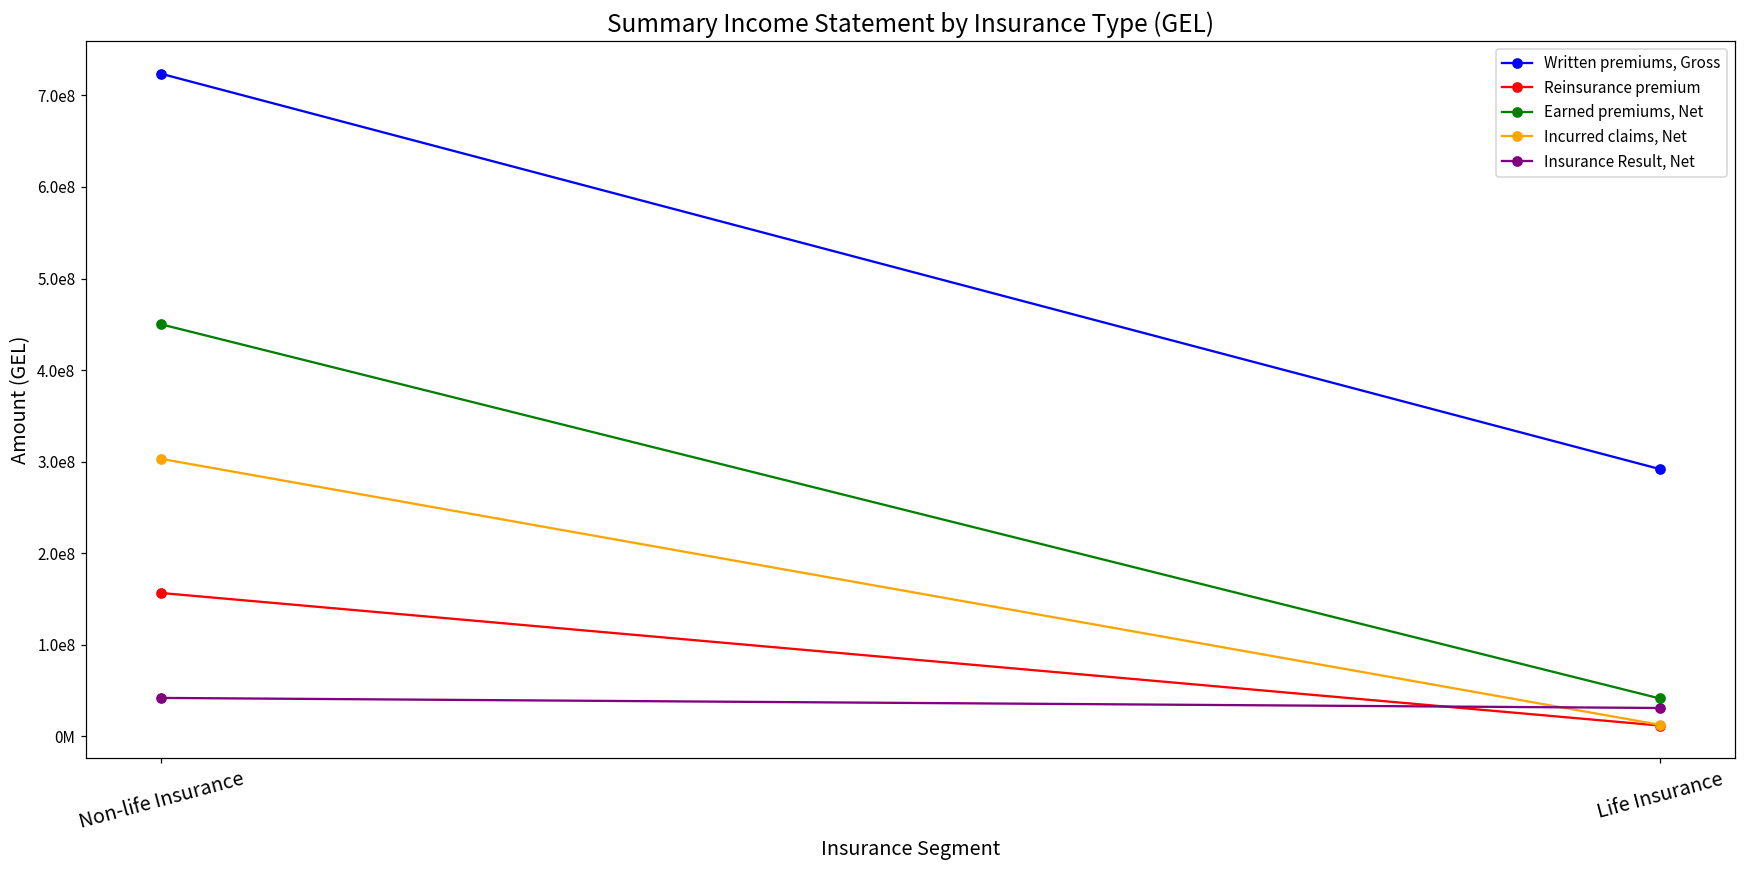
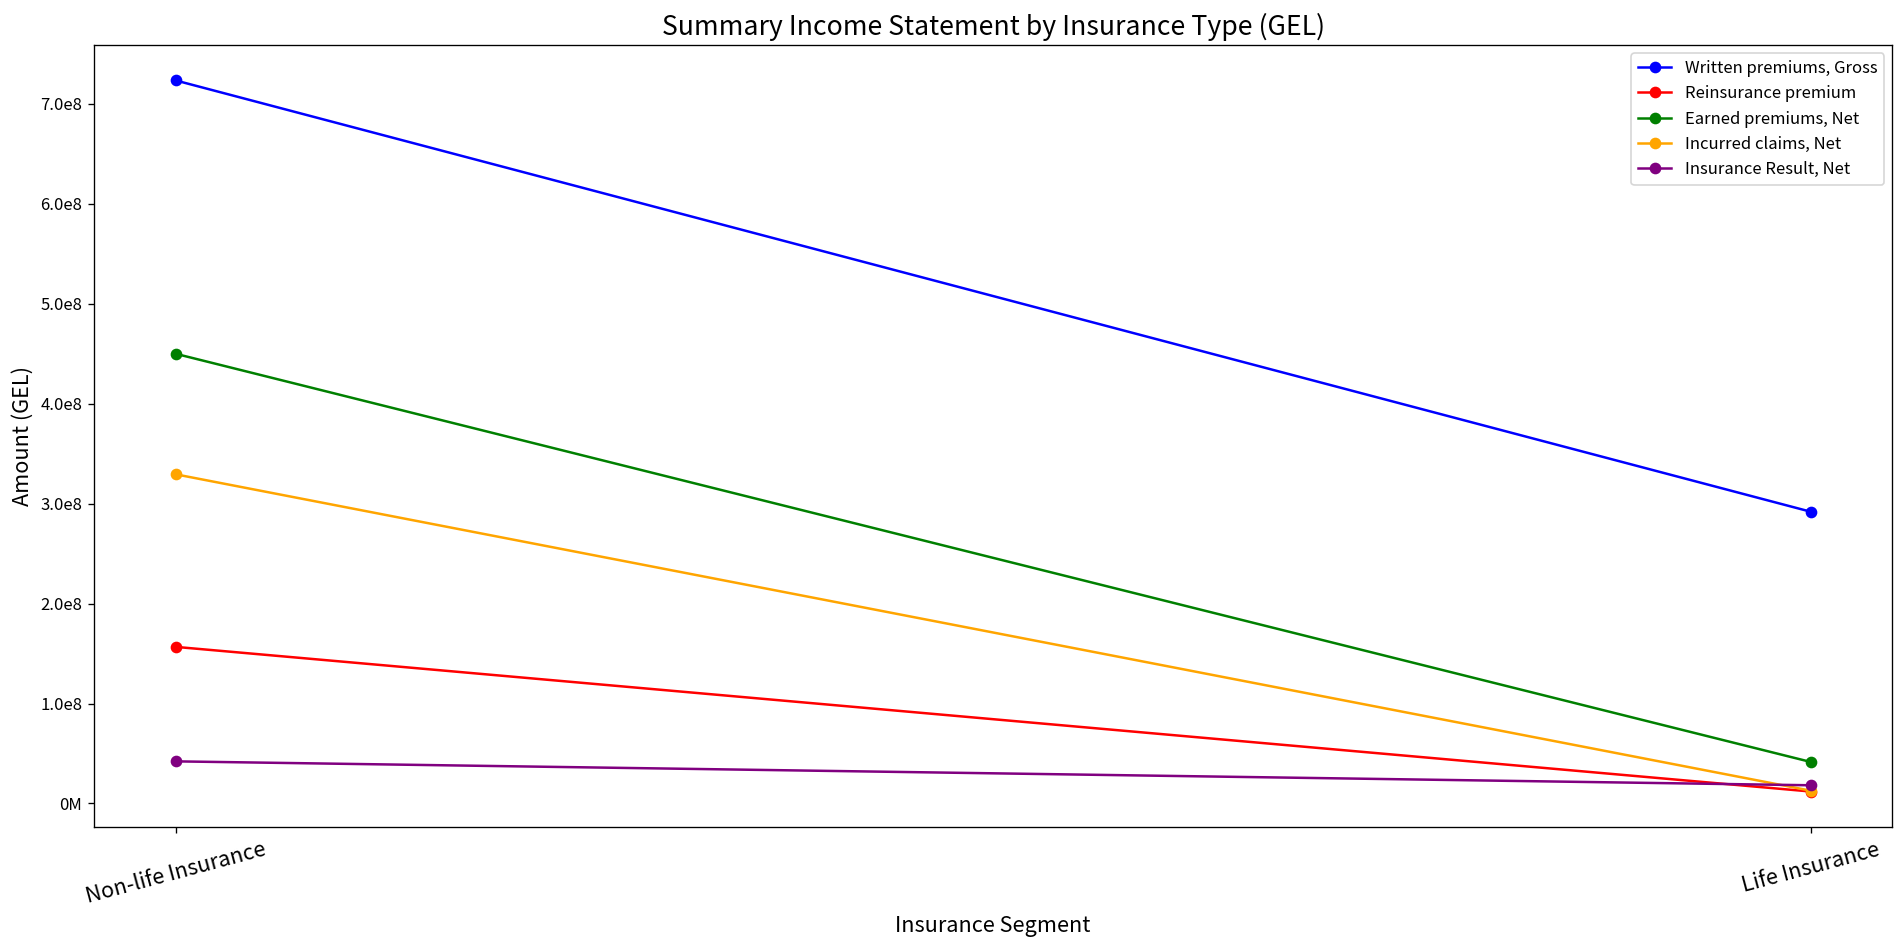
  {
    "Written premiums, Gross": {
      "Non-life Insurance": 720000000,
      "Life Insurance": 290000000
    },
    "Reinsurance premium": {
      "Non-life Insurance": 160000000
    },
    "Earned premiums, Net": {
      "Non-life Insurance": 450000000,
      "Life Insurance": 40000000
    },
    "Incurred claims, Net": {
-     "Non-life Insurance": 300000000
+     "Non-life Insurance": 330000000
    },
    "Insurance Result, Net": {
      "Non-life Insurance": 40000000,
-     "Life Insurance": 30000000
+     "Life Insurance": 20000000
    }
  }
